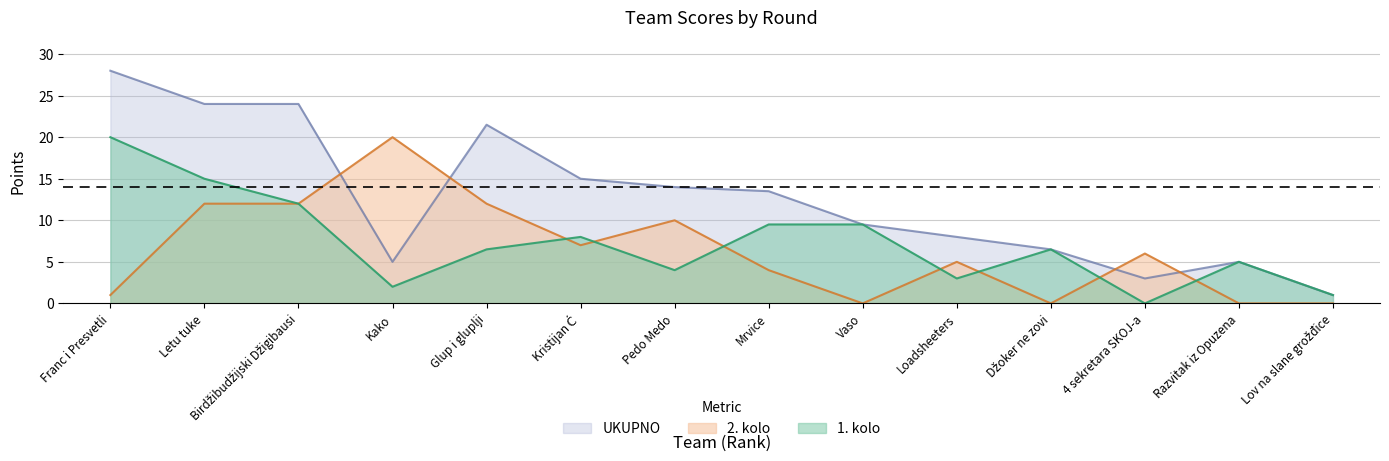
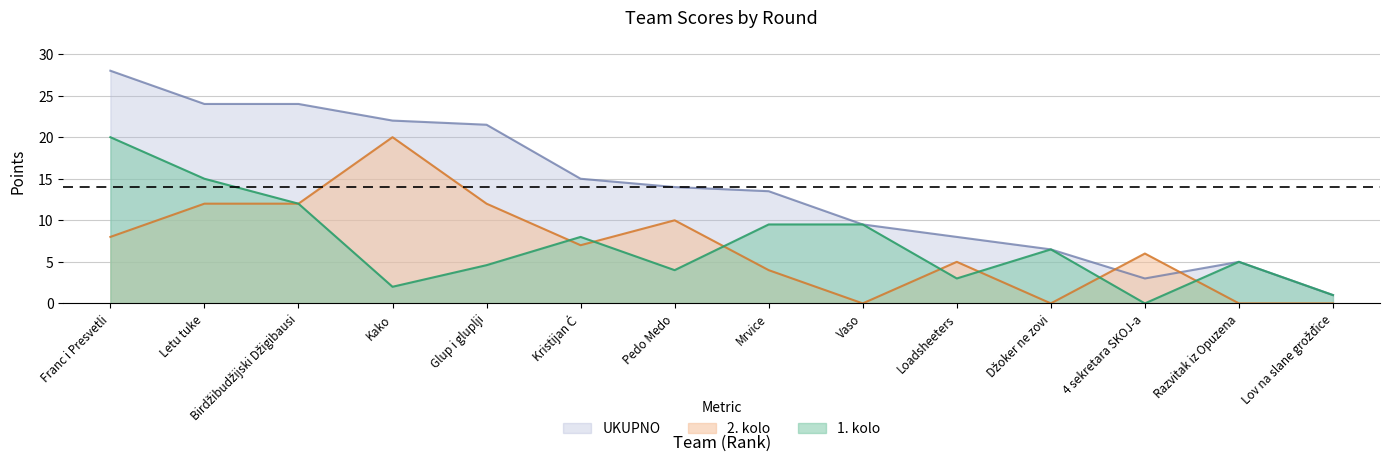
  {
    "UKUPNO": {
      "Franc i Presvetli": 28,
      "Letu tuke": 24,
      "Birdžibudžijski Džigibausi": 24,
-     "Kako": 5,
+     "Kako": 22,
      "Glup i gluplji": 22,
      "Kristijan Ć": 15,
      "Pedo Medo": 14,
      "Mrvice": 14,
      "Loadsheeters": 8,
      "4 sekretara SKOJ-a": 3
    },
    "2. kolo": {
-     "Franc i Presvetli": 1,
+     "Franc i Presvetli": 8,
      "Letu tuke": 12,
      "Kako": 20,
      "Glup i gluplji": 12,
      "Kristijan Ć": 7,
      "Pedo Medo": 10,
      "Mrvice": 4,
      "Vaso": 0,
      "Loadsheeters": 5,
      "Džoker ne zovi": 0,
      "4 sekretara SKOJ-a": 6,
      "Razvitak iz Opuzena": 0,
      "Lov na slane grožđice": 0
    },
    "1. kolo": {
      "Franc i Presvetli": 20,
      "Letu tuke": 15,
      "Kako": 2,
-     "Glup i gluplji": 7,
+     "Glup i gluplji": 5,
      "Kristijan Ć": 8,
      "Pedo Medo": 4,
      "Mrvice": 10,
      "Loadsheeters": 3,
      "4 sekretara SKOJ-a": 0
    }
  }
